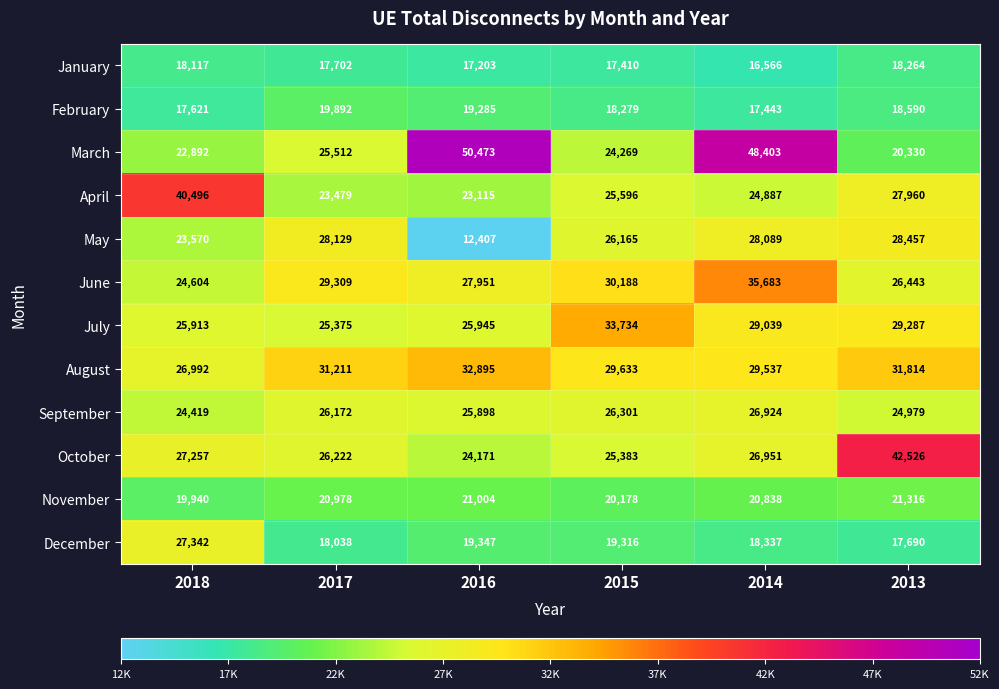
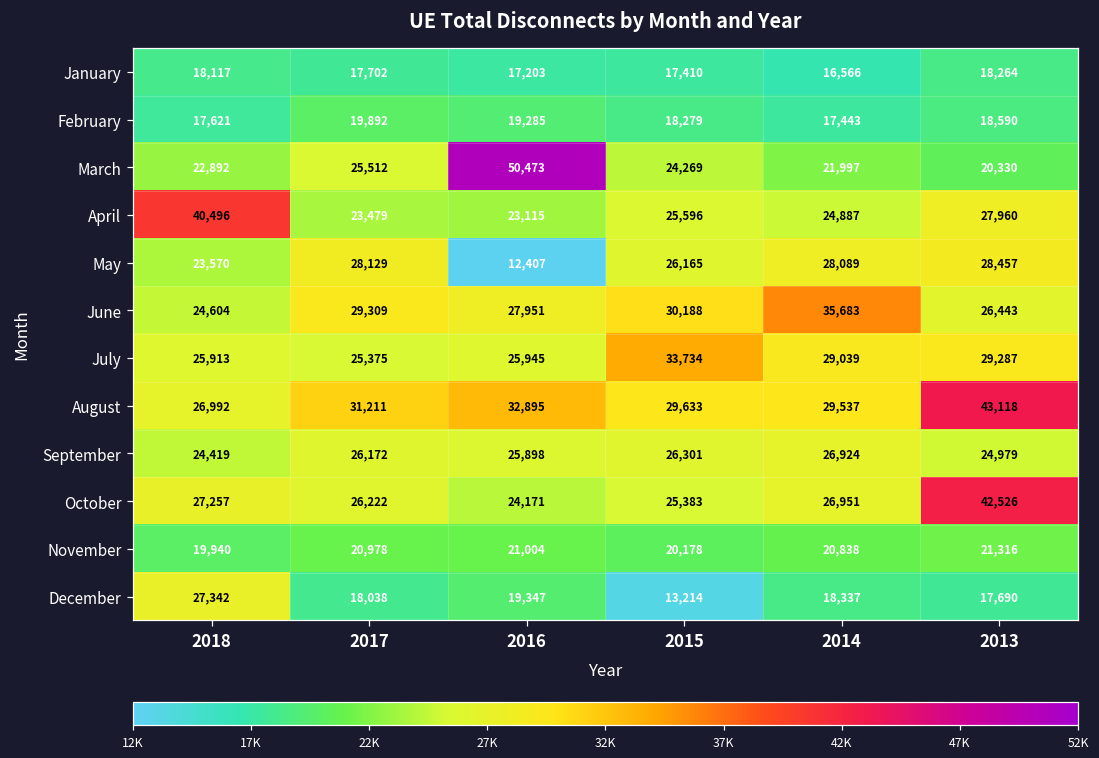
  {
    "January": {
      "2018": "18,117",
      "2017": "17,702",
      "2016": "17,203",
      "2015": "17,410",
      "2014": "16,566",
      "2013": "18,264"
    },
    "February": {
      "2018": "17,621",
      "2017": "19,892",
      "2016": "19,285",
      "2015": "18,279",
      "2014": "17,443",
      "2013": "18,590"
    },
    "March": {
      "2018": "22,892",
      "2017": "25,512",
      "2016": "50,473",
      "2015": "24,269",
-     "2014": "48,403",
+     "2014": "21,997",
      "2013": "20,330"
    },
    "April": {
      "2018": "40,496",
      "2017": "23,479",
      "2016": "23,115",
      "2015": "25,596",
      "2014": "24,887",
      "2013": "27,960"
    },
    "May": {
      "2018": "23,570",
      "2017": "28,129",
      "2016": "12,407",
      "2015": "26,165",
      "2014": "28,089",
      "2013": "28,457"
    },
    "June": {
      "2018": "24,604",
      "2017": "29,309",
      "2016": "27,951",
      "2015": "30,188",
      "2014": "35,683",
      "2013": "26,443"
    },
    "July": {
      "2018": "25,913",
      "2017": "25,375",
      "2016": "25,945",
      "2015": "33,734",
      "2014": "29,039",
      "2013": "29,287"
    },
    "August": {
      "2018": "26,992",
      "2017": "31,211",
      "2016": "32,895",
      "2015": "29,633",
      "2014": "29,537",
-     "2013": "31,814"
+     "2013": "43,118"
    },
    "September": {
      "2018": "24,419",
      "2017": "26,172",
      "2016": "25,898",
      "2015": "26,301",
      "2014": "26,924",
      "2013": "24,979"
    },
    "October": {
      "2018": "27,257",
      "2017": "26,222",
      "2016": "24,171",
      "2015": "25,383",
      "2014": "26,951",
      "2013": "42,526"
    },
    "November": {
      "2018": "19,940",
      "2017": "20,978",
      "2016": "21,004",
      "2015": "20,178",
      "2014": "20,838",
      "2013": "21,316"
    },
    "December": {
      "2018": "27,342",
      "2017": "18,038",
      "2016": "19,347",
-     "2015": "19,316",
+     "2015": "13,214",
      "2014": "18,337",
      "2013": "17,690"
    }
  }
